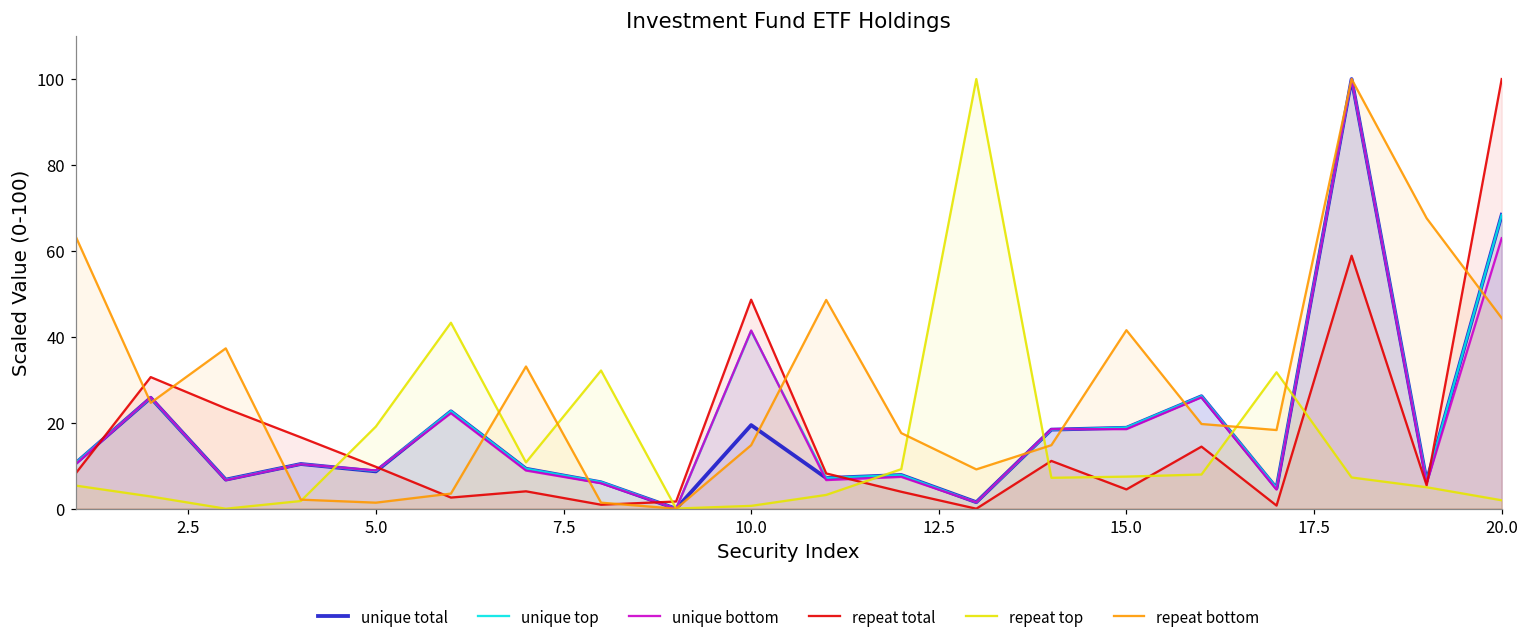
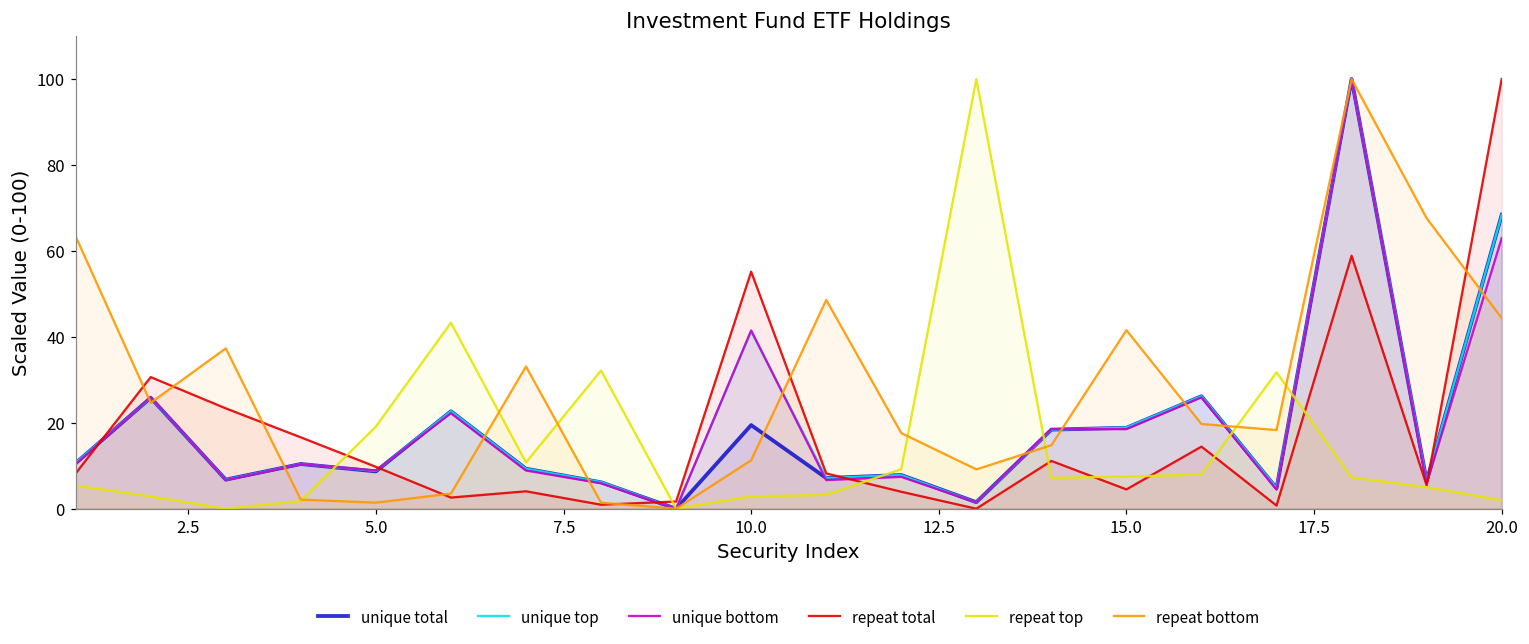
  {
    "unique total": {
      "10.0": 19
    },
    "unique bottom": {
      "20.0": 63
    },
    "repeat total": {
      "5.0": 10,
-     "10.0": 49,
+     "10.0": 55,
      "15.0": 4,
      "20.0": 100
    },
    "repeat top": {
      "5.0": 19,
-     "10.0": 1,
+     "10.0": 3,
      "15.0": 7,
      "20.0": 2
    },
    "repeat bottom": {
      "5.0": 1,
-     "10.0": 15,
+     "10.0": 11,
      "15.0": 42,
      "20.0": 44
    }
  }
